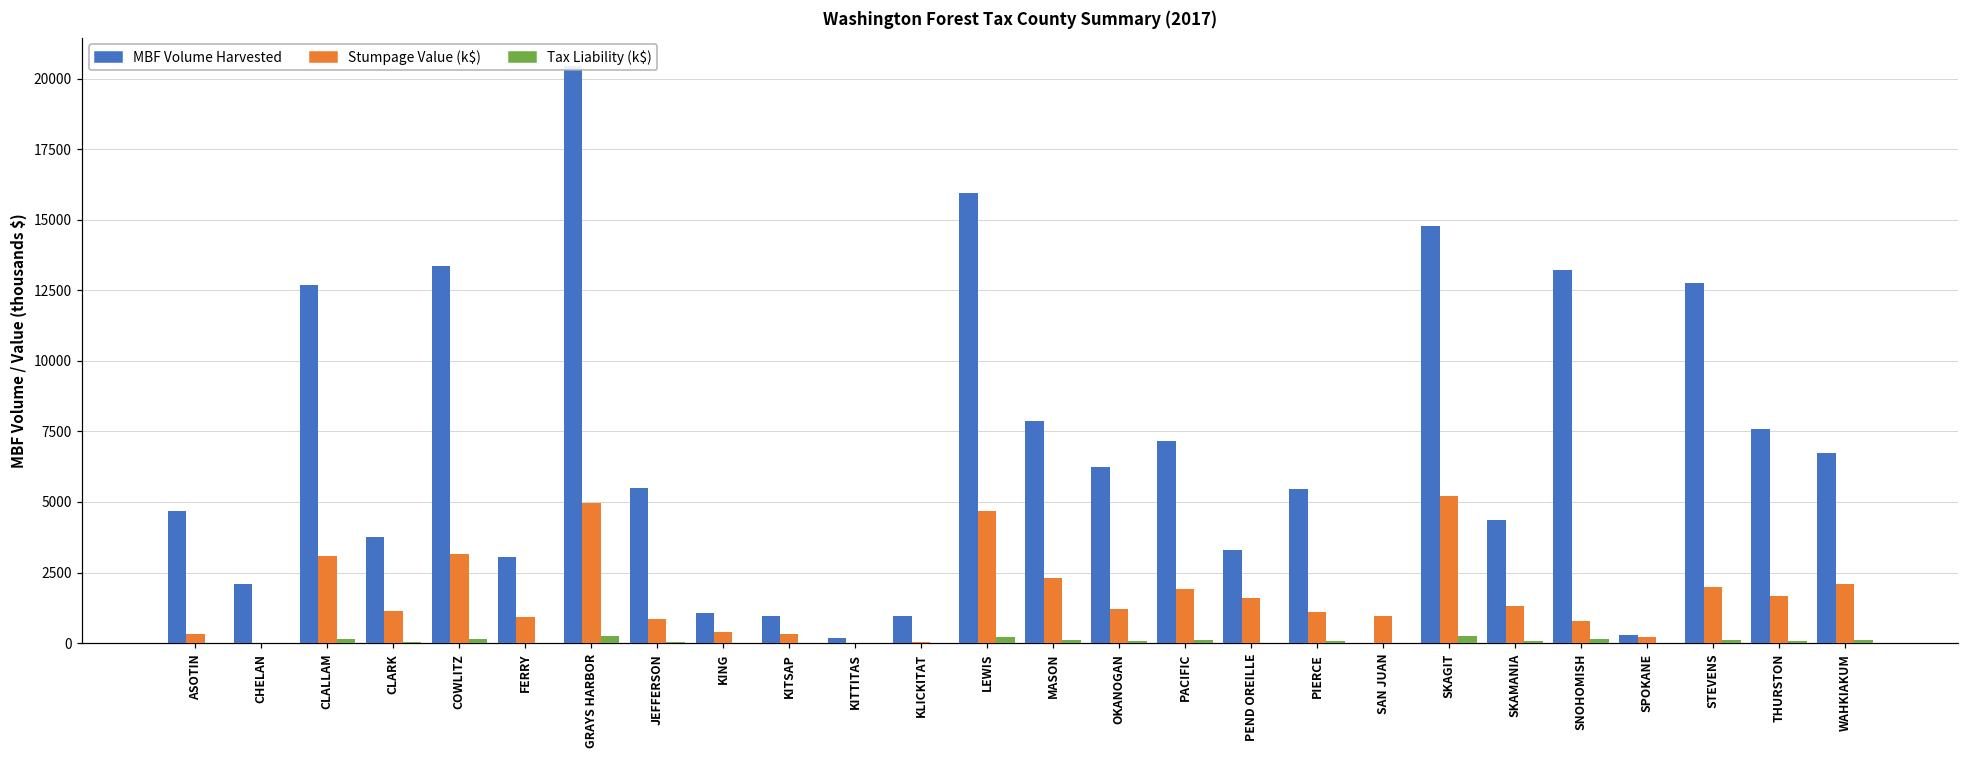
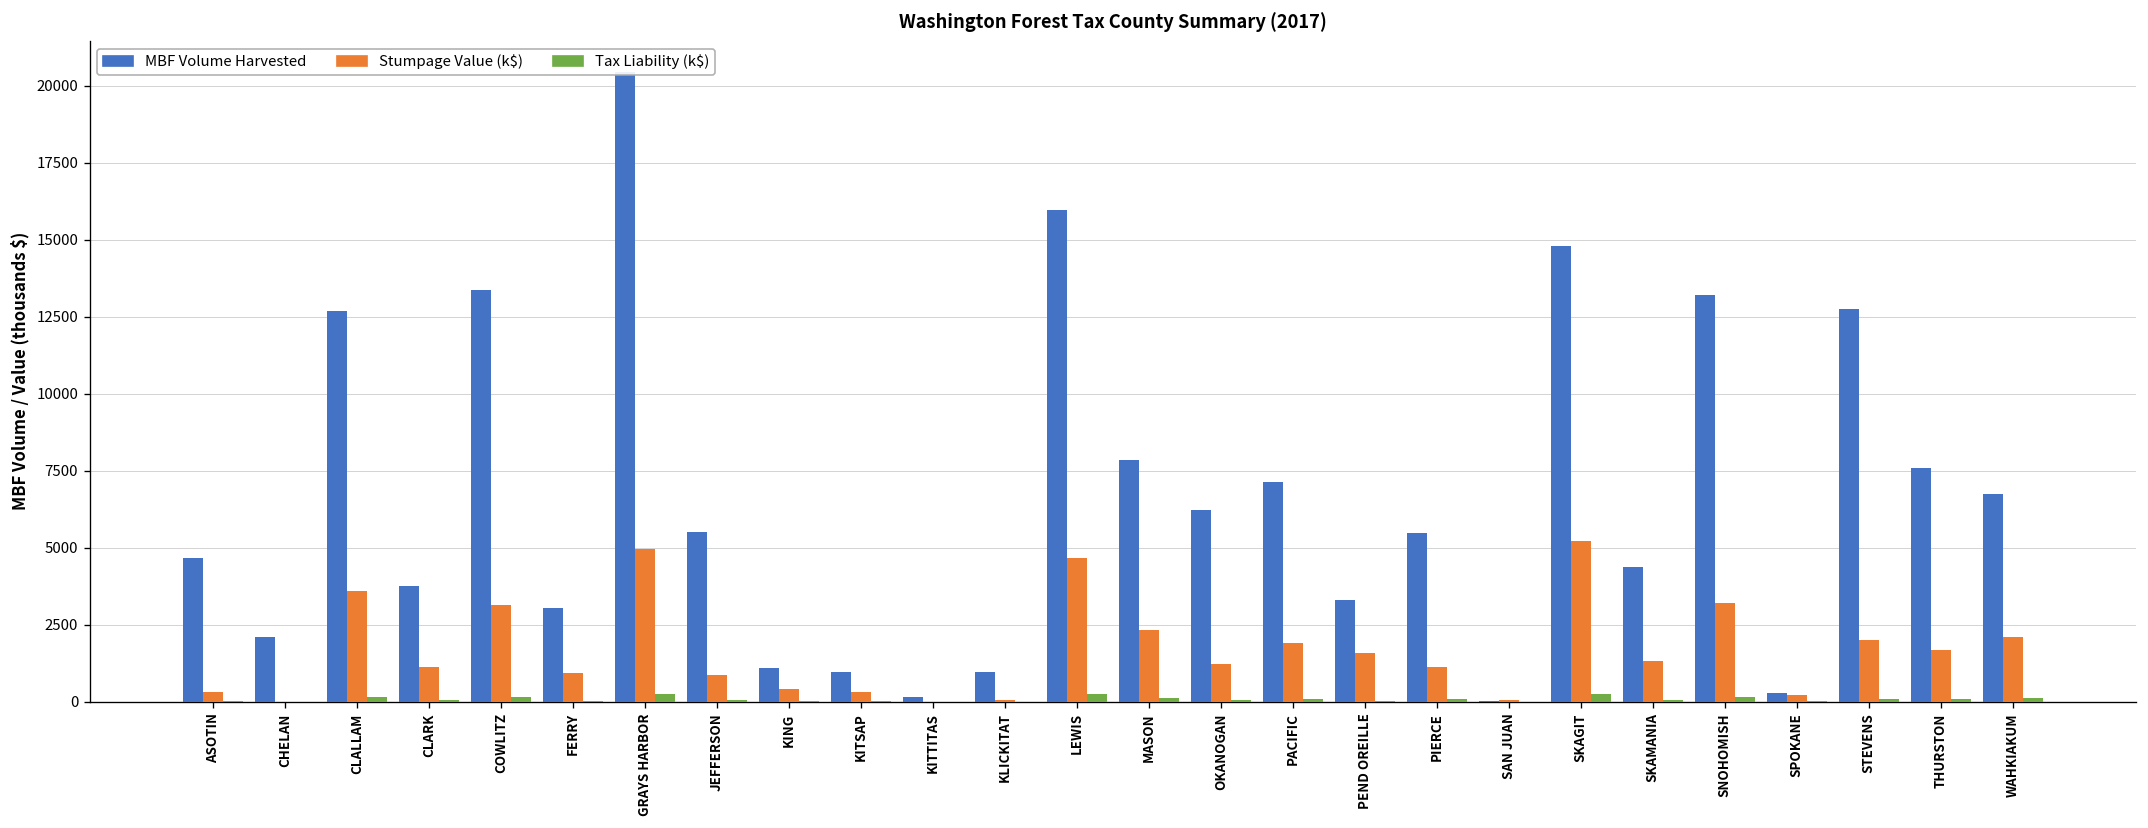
  {
    "MBF Volume Harvested": {
      "ASOTIN": 4700,
      "CHELAN": 2100,
      "CLALLAM": 12700,
      "CLARK": 3800,
      "COWLITZ": 13400,
      "FERRY": 3000,
      "JEFFERSON": 5500,
      "KING": 1100,
      "KITSAP": 900,
      "KITTITAS": 200,
      "KLICKITAT": 1000,
      "LEWIS": 16000,
      "MASON": 7900,
      "OKANOGAN": 6200,
      "PACIFIC": 7100,
      "PEND OREILLE": 3300,
      "PIERCE": 5500,
      "SKAGIT": 14800,
      "SKAMANIA": 4400,
      "SNOHOMISH": 13200,
      "SPOKANE": 300,
      "STEVENS": 12800,
      "THURSTON": 7600,
      "WAHKIAKUM": 6800
    },
    "Stumpage Value (k$)": {
      "ASOTIN": 300,
-     "CLALLAM": 3100,
+     "CLALLAM": 3600,
      "CLARK": 1100,
      "COWLITZ": 3200,
      "FERRY": 900,
      "GRAYS HARBOR": 5000,
      "JEFFERSON": 800,
      "KING": 400,
      "KITSAP": 300,
      "LEWIS": 4700,
      "MASON": 2300,
      "OKANOGAN": 1200,
      "PACIFIC": 1900,
      "PEND OREILLE": 1600,
      "PIERCE": 1100,
-     "SAN JUAN": 1000,
+     "SAN JUAN": 0,
      "SKAGIT": 5200,
      "SKAMANIA": 1300,
-     "SNOHOMISH": 800,
+     "SNOHOMISH": 3200,
      "SPOKANE": 200,
      "STEVENS": 2000,
      "THURSTON": 1700,
      "WAHKIAKUM": 2100
    },
    "Tax Liability (k$)": {
      "CLALLAM": 200,
      "COWLITZ": 200,
      "GRAYS HARBOR": 200,
      "LEWIS": 200,
      "MASON": 100,
      "SKAGIT": 300,
      "SNOHOMISH": 200,
      "STEVENS": 100,
      "WAHKIAKUM": 100
    }
  }
